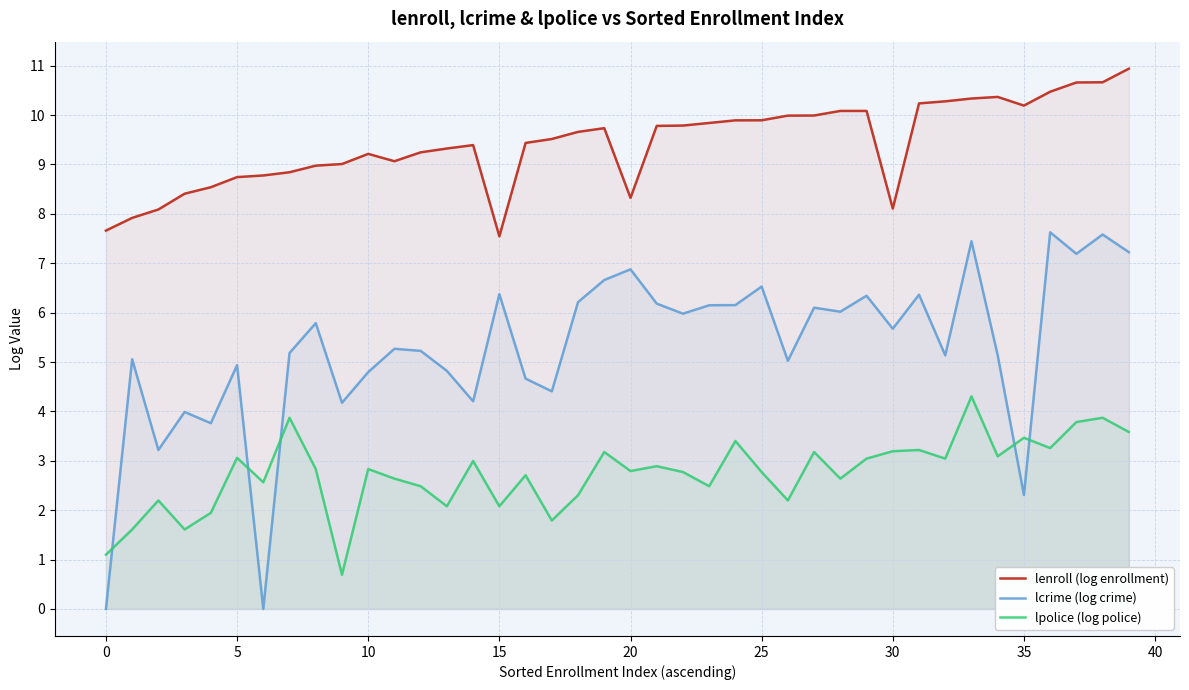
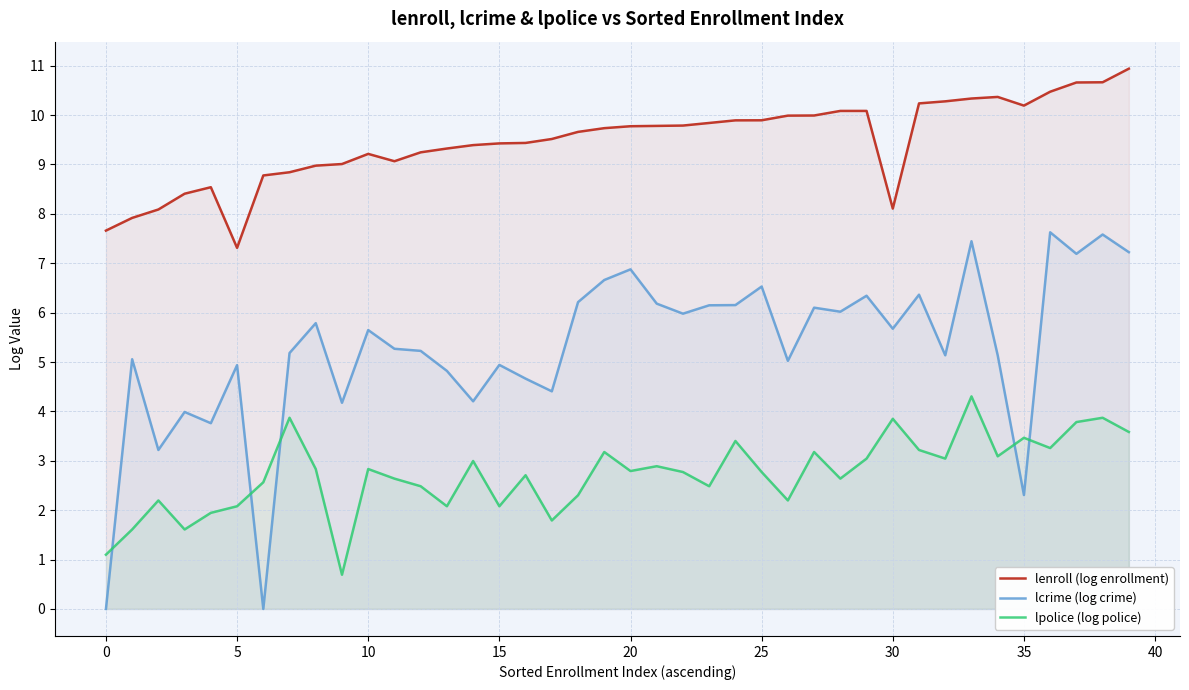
  {
    "lenroll (log enrollment)": {
      "0": 7.7,
-     "5": 8.7,
+     "5": 7.3,
      "10": 9.2,
-     "15": 7.5,
-     "20": 8.3,
+     "15": 9.4,
+     "20": 9.8,
      "25": 9.9,
      "30": 8.1,
      "35": 10.2
    },
    "lcrime (log crime)": {
      "0": 0.0,
      "5": 4.9,
-     "10": 4.8,
-     "15": 6.4,
+     "10": 5.6,
+     "15": 4.9,
      "20": 6.9,
      "25": 6.5,
      "30": 5.7,
      "35": 2.3
    },
    "lpolice (log police)": {
      "0": 1.1,
-     "5": 3.1,
+     "5": 2.1,
      "10": 2.8,
      "15": 2.1,
      "20": 2.8,
      "25": 2.8,
-     "30": 3.2,
+     "30": 3.9,
      "35": 3.5
    }
  }
